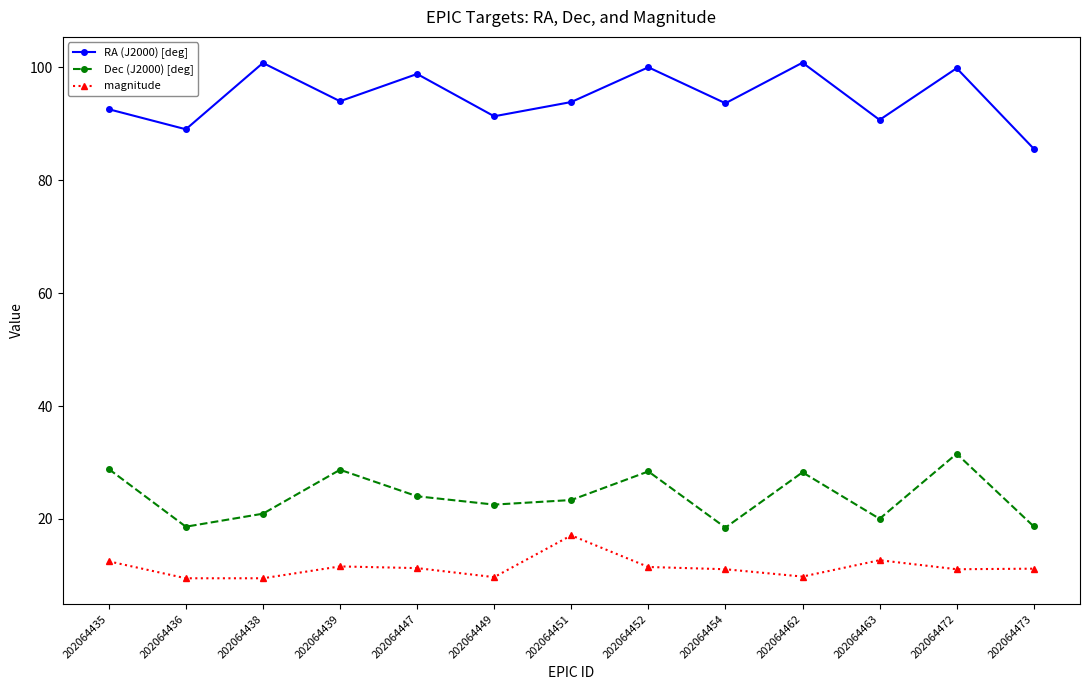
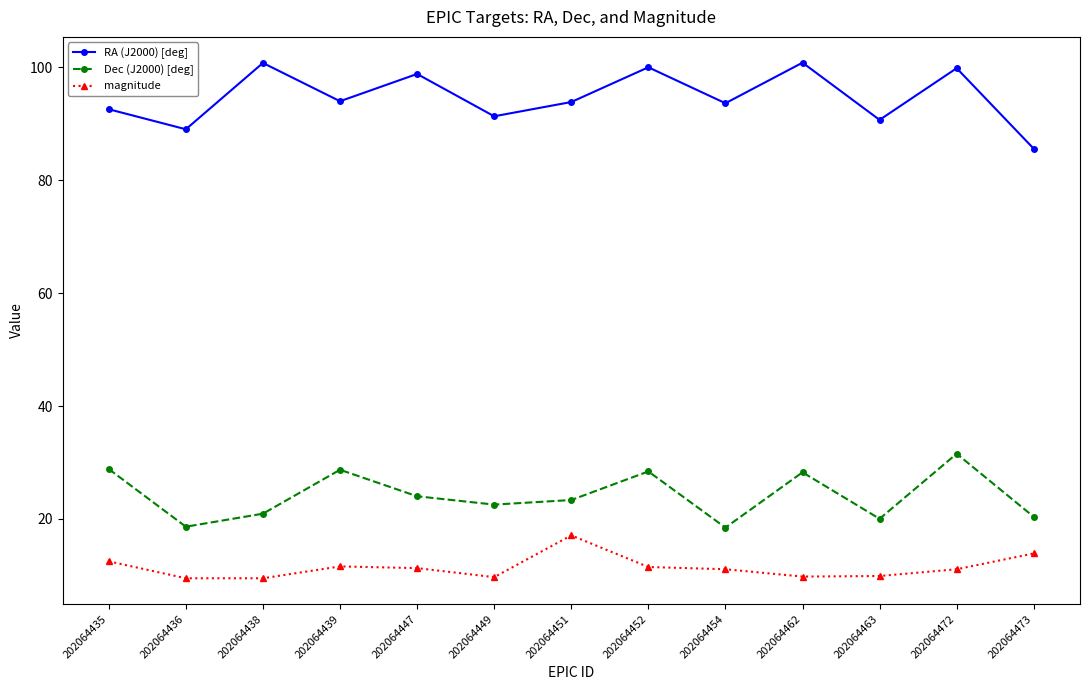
  {
    "RA (J2000) [deg]": {
      "202064435": 93,
      "202064436": 89,
      "202064438": 101,
      "202064439": 94,
      "202064447": 99,
      "202064449": 91,
      "202064451": 94,
      "202064452": 100,
      "202064454": 94,
      "202064462": 101,
      "202064463": 91,
      "202064472": 100,
      "202064473": 86
    },
    "Dec (J2000) [deg]": {
      "202064435": 29,
      "202064436": 19,
      "202064438": 21,
      "202064439": 29,
      "202064447": 24,
      "202064449": 23,
      "202064451": 23,
      "202064452": 28,
      "202064454": 18,
      "202064462": 28,
      "202064463": 20,
      "202064472": 32,
-     "202064473": 19
+     "202064473": 20
    },
    "magnitude": {
      "202064435": 13,
      "202064436": 10,
      "202064438": 10,
      "202064439": 12,
      "202064447": 11,
      "202064449": 10,
      "202064451": 17,
      "202064452": 12,
      "202064454": 11,
      "202064462": 10,
-     "202064463": 13,
+     "202064463": 10,
      "202064472": 11,
-     "202064473": 11
+     "202064473": 14
    }
  }
